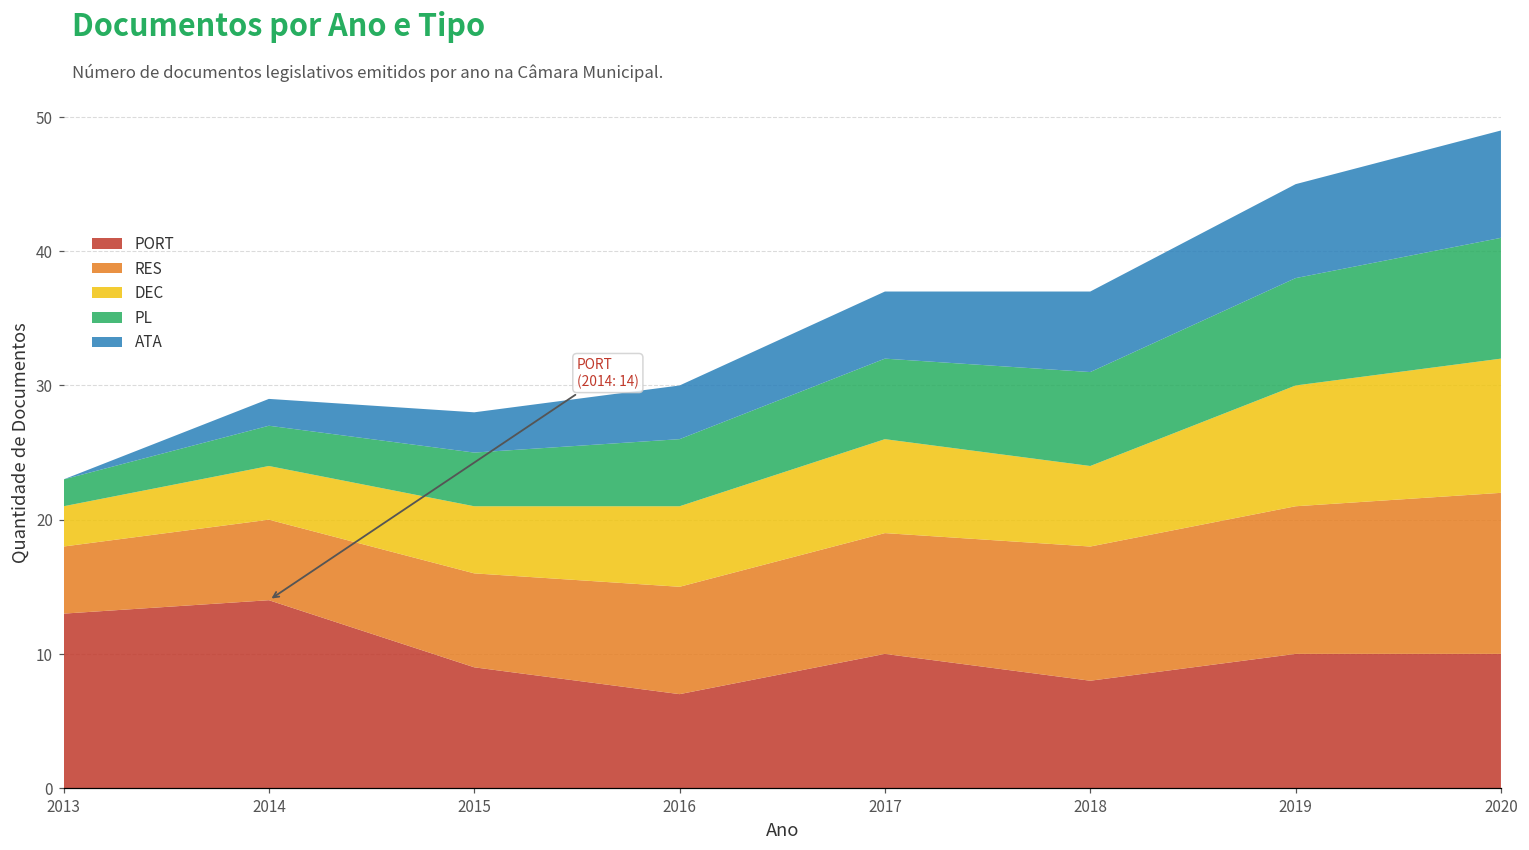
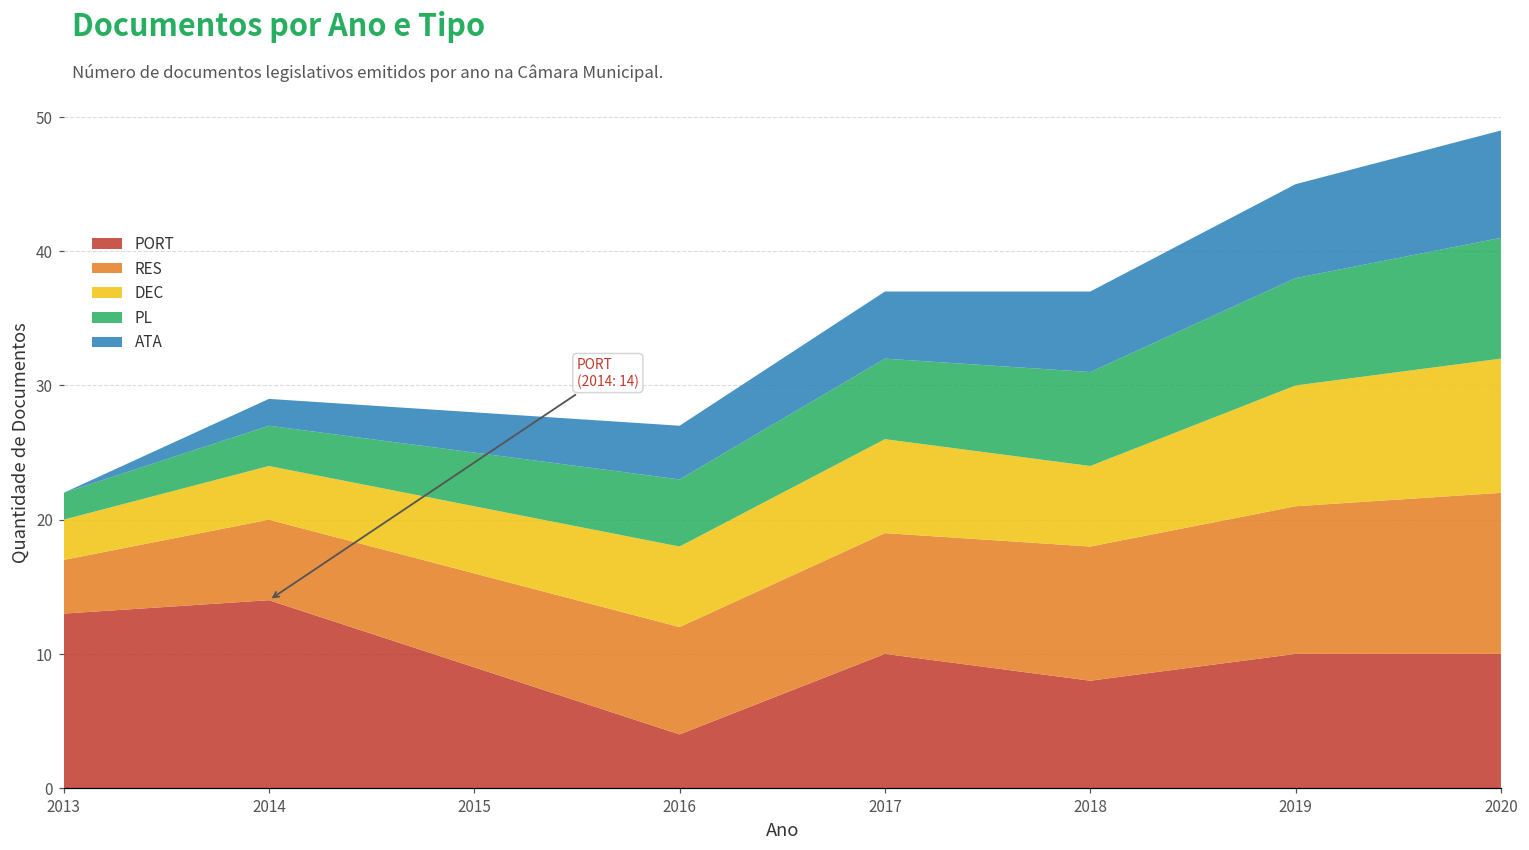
  {
    "PORT": {
      "2013": 13,
      "2014": 14,
      "2015": 9,
-     "2016": 7,
+     "2016": 4,
      "2017": 10,
      "2018": 8,
      "2019": 10,
      "2020": 10
    },
    "RES": {
-     "2013": 5,
+     "2013": 4,
      "2014": 6,
      "2016": 8,
      "2017": 9,
      "2018": 10,
      "2019": 11,
      "2020": 12
    },
    "DEC": {
      "2013": 3,
      "2014": 4,
      "2016": 6,
      "2017": 7,
      "2018": 6,
      "2019": 9,
      "2020": 10
    },
    "PL": {
      "2014": 3,
      "2016": 5,
      "2017": 6,
      "2018": 7,
      "2019": 8,
      "2020": 9
    },
    "ATA": {
      "2014": 2,
      "2016": 4,
      "2017": 5,
      "2018": 6,
      "2019": 7,
      "2020": 8
    }
  }
